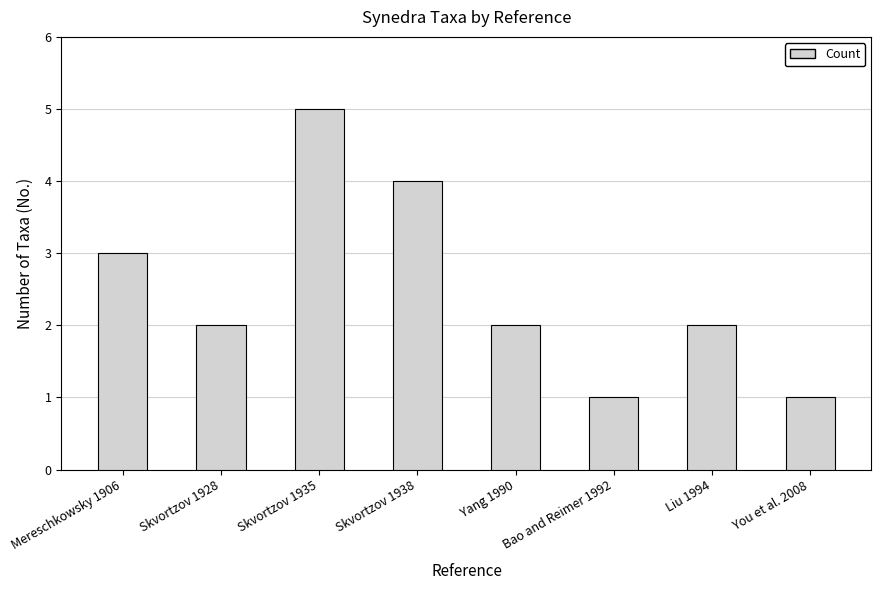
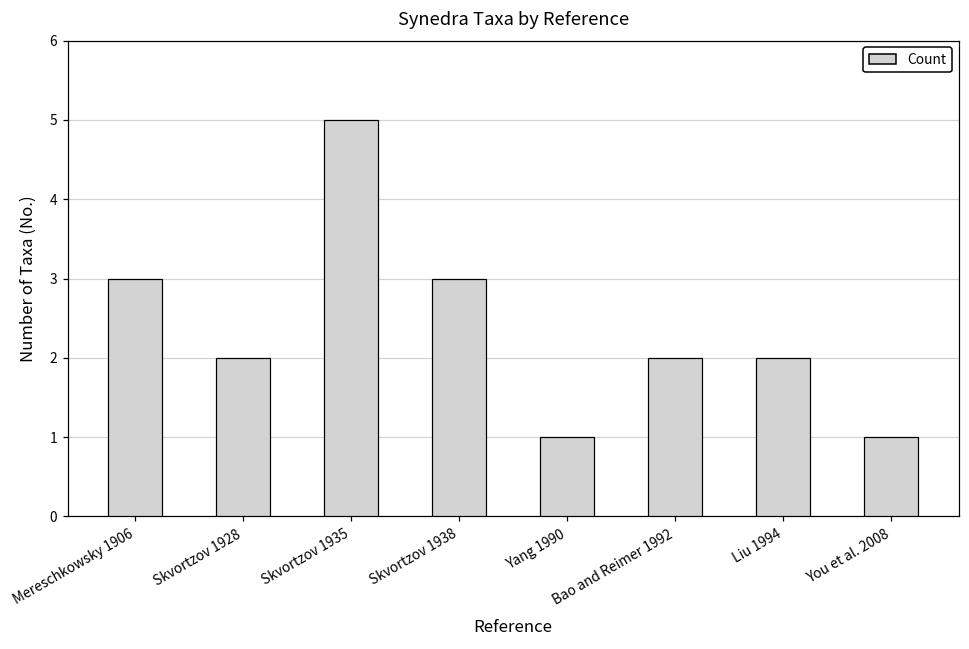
  {
    "Mereschkowsky 1906": 3,
    "Skvortzov 1928": 2,
    "Skvortzov 1935": 5,
-   "Skvortzov 1938": 4,
-   "Yang 1990": 2,
-   "Bao and Reimer 1992": 1,
+   "Skvortzov 1938": 3,
+   "Yang 1990": 1,
+   "Bao and Reimer 1992": 2,
    "Liu 1994": 2,
    "You et al. 2008": 1
  }
